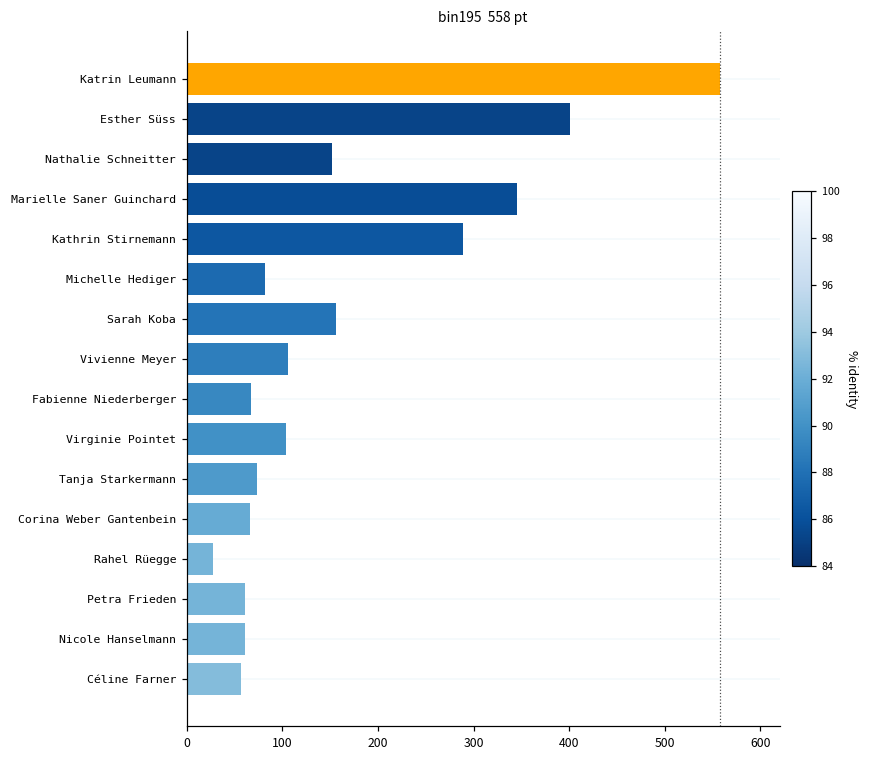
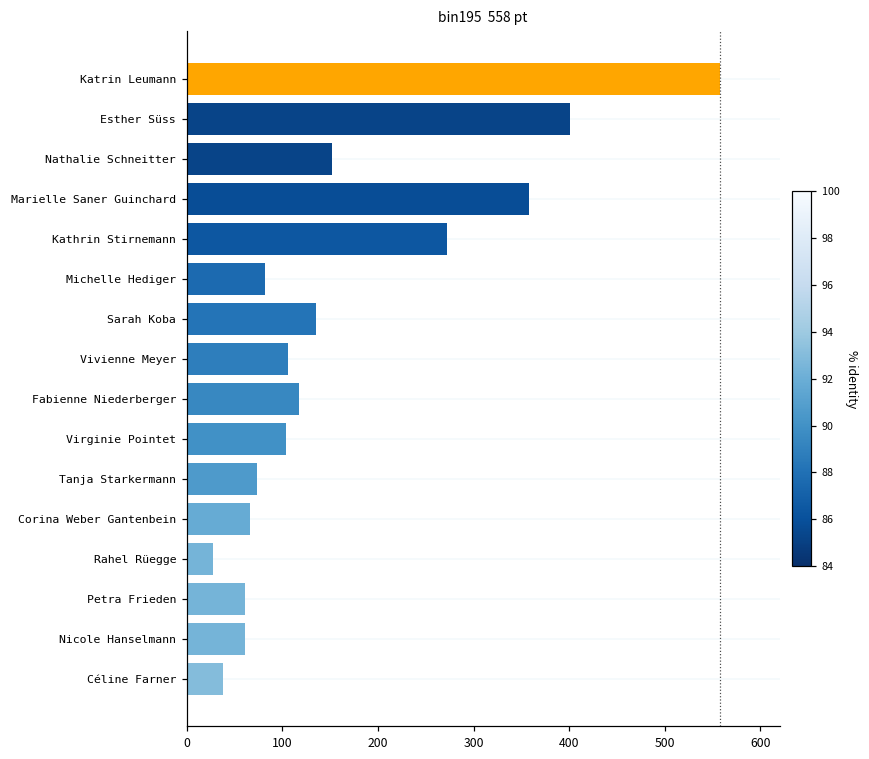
  {
    "Katrin Leumann": 560,
    "Esther Süss": 400,
    "Nathalie Schneitter": 150,
-   "Marielle Saner Guinchard": 350,
-   "Kathrin Stirnemann": 290,
+   "Marielle Saner Guinchard": 360,
+   "Kathrin Stirnemann": 270,
    "Michelle Hediger": 80,
-   "Sarah Koba": 160,
+   "Sarah Koba": 140,
    "Vivienne Meyer": 110,
-   "Fabienne Niederberger": 70,
+   "Fabienne Niederberger": 120,
    "Virginie Pointet": 100,
    "Tanja Starkermann": 70,
    "Corina Weber Gantenbein": 70,
    "Rahel Rüegge": 30,
    "Petra Frieden": 60,
    "Nicole Hanselmann": 60,
-   "Céline Farner": 60
+   "Céline Farner": 40
  }
